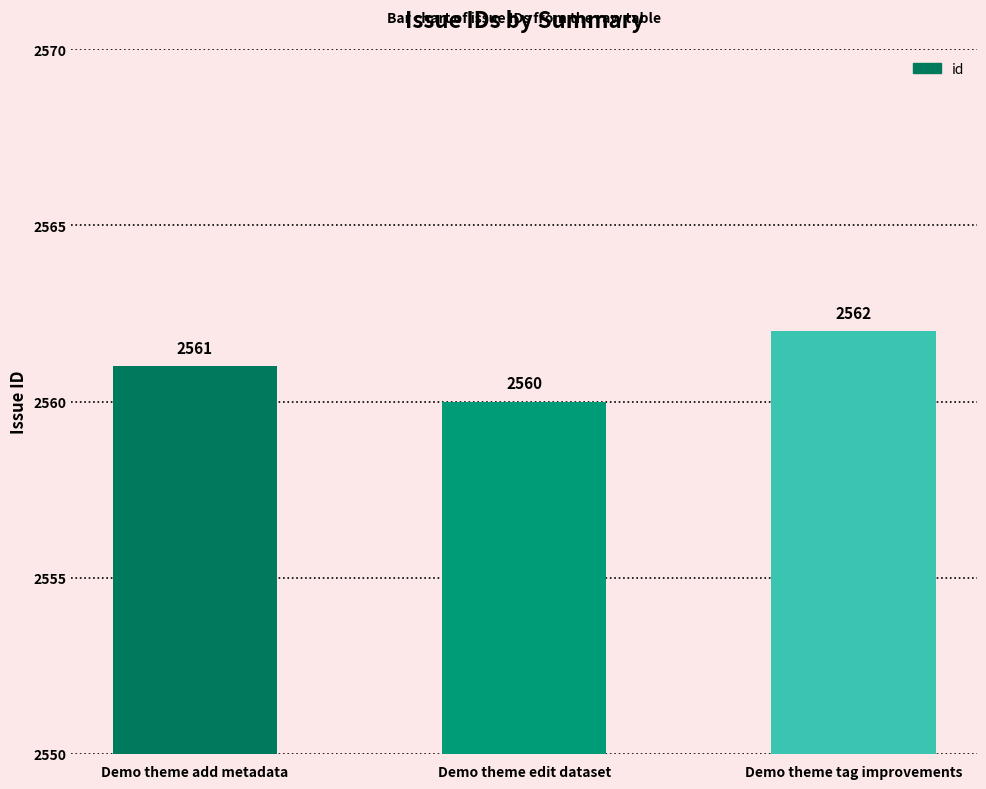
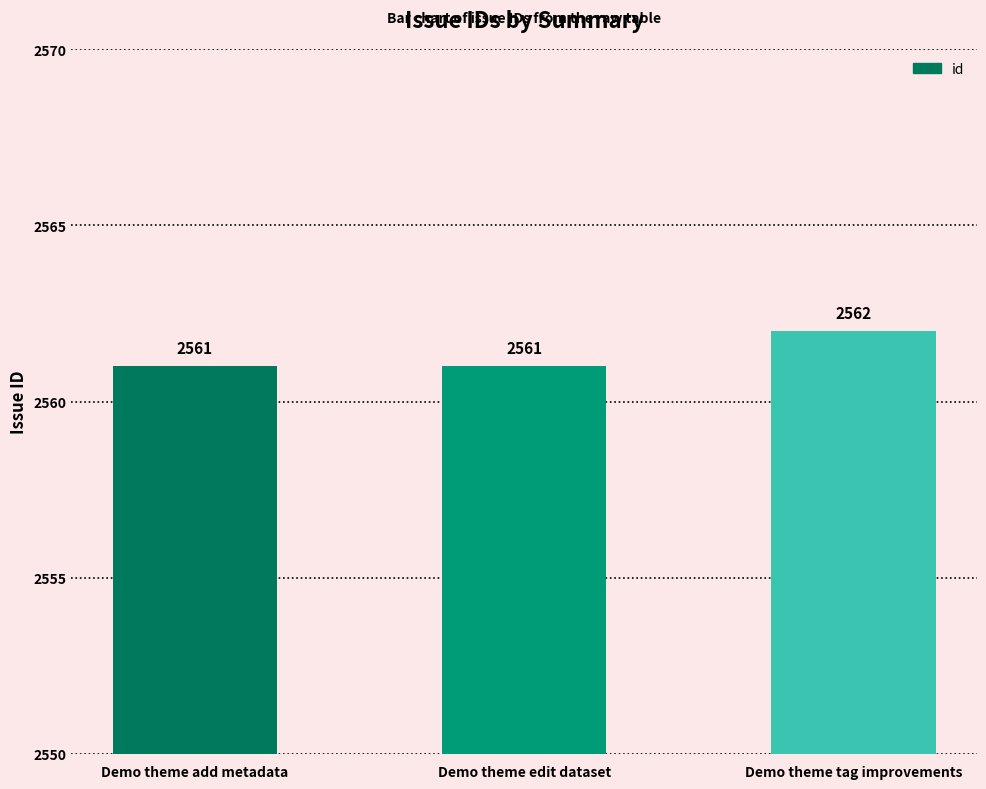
  {
    "Demo theme add metadata": 2561,
-   "Demo theme edit dataset": 2560,
+   "Demo theme edit dataset": 2561,
    "Demo theme tag improvements": 2562
  }
